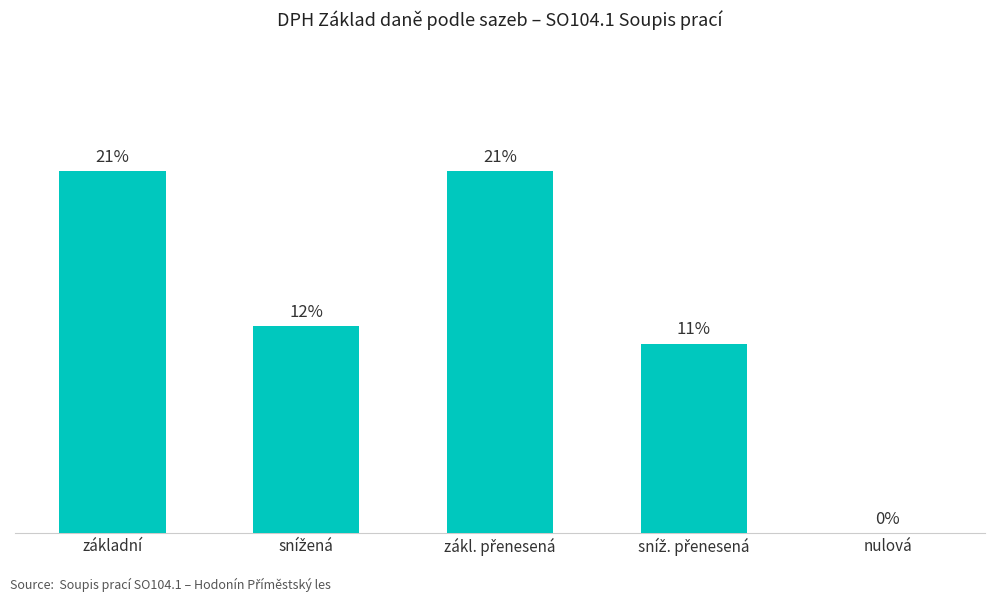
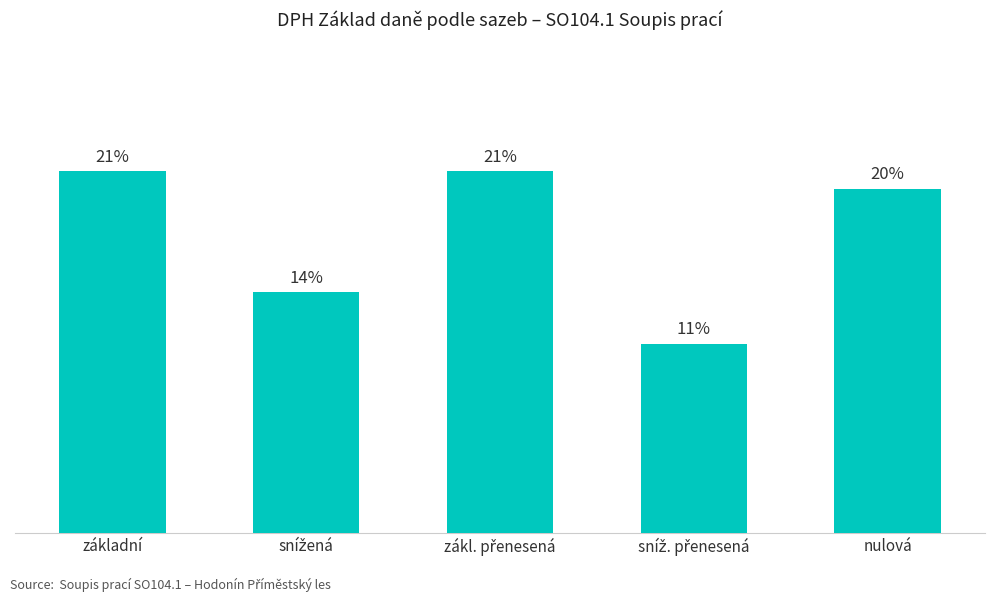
  {
    "základní": "21%",
-   "snížená": "12%",
+   "snížená": "14%",
    "zákl. přenesená": "21%",
    "sníž. přenesená": "11%",
-   "nulová": "0%"
+   "nulová": "20%"
  }
